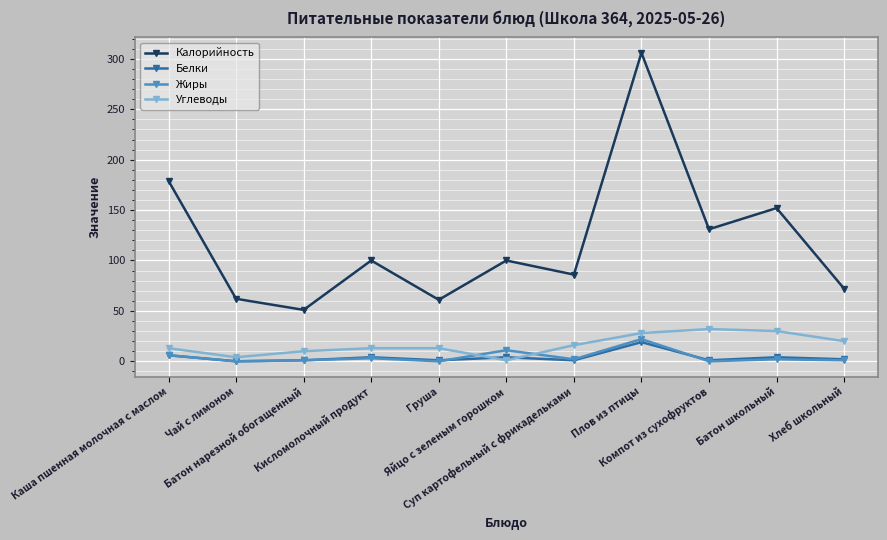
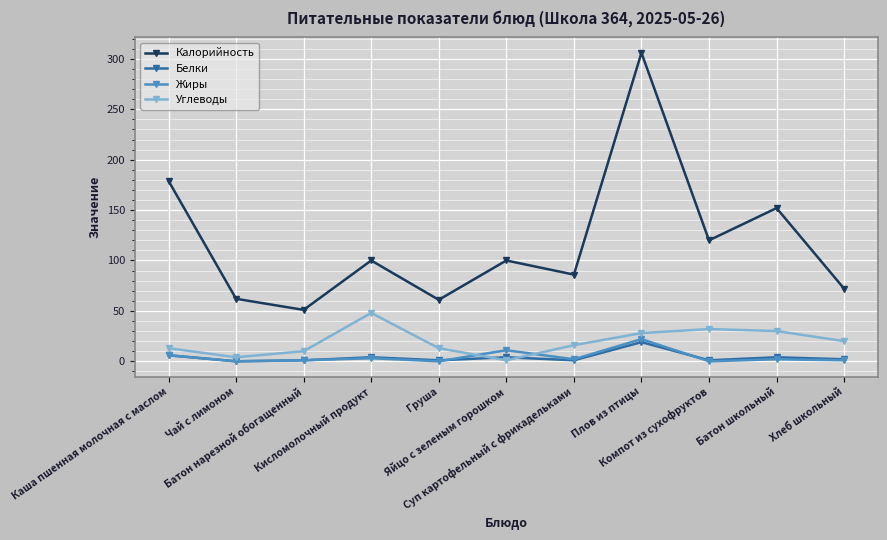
  {
    "Калорийность": {
      "Каша пшенная молочная с маслом": 179,
      "Чай с лимоном": 62,
      "Батон нарезной обогащенный": 51,
      "Кисломолочный продукт": 100,
      "Груша": 61,
      "Яйцо с зеленым горошком": 100,
      "Суп картофельный с фрикадельками": 86,
      "Плов из птицы": 306,
-     "Компот из сухофруктов": 131,
+     "Компот из сухофруктов": 120,
      "Батон школьный": 152,
      "Хлеб школьный": 72
    },
    "Углеводы": {
      "Каша пшенная молочная с маслом": 13,
      "Чай с лимоном": 4,
      "Батон нарезной обогащенный": 10,
-     "Кисломолочный продукт": 13,
+     "Кисломолочный продукт": 48,
      "Груша": 13,
      "Яйцо с зеленым горошком": 1,
      "Суп картофельный с фрикадельками": 16,
      "Плов из птицы": 28,
      "Компот из сухофруктов": 32,
      "Батон школьный": 30,
      "Хлеб школьный": 20
    }
  }
